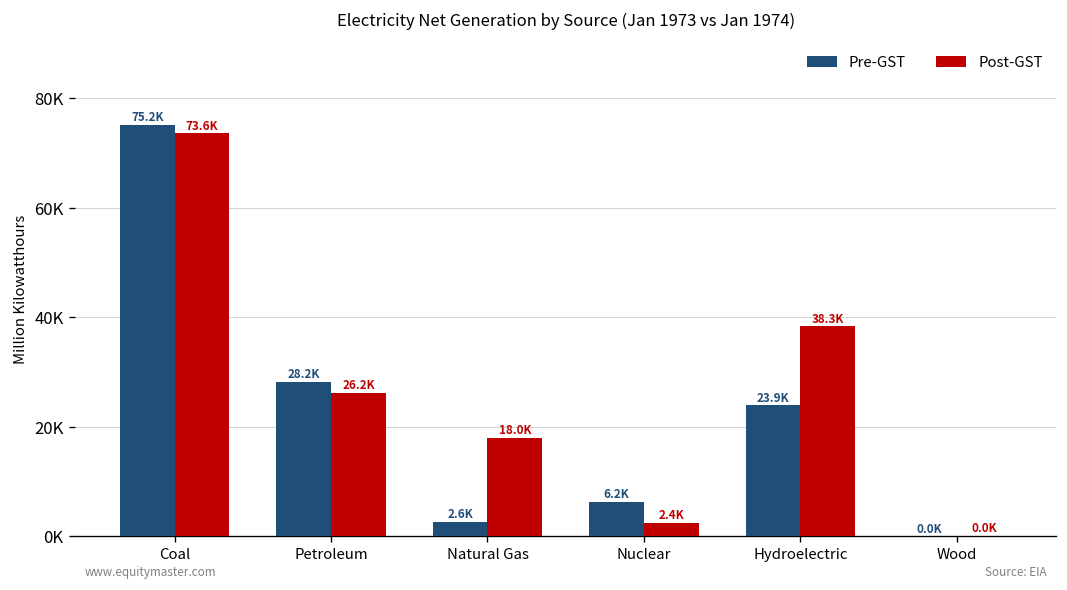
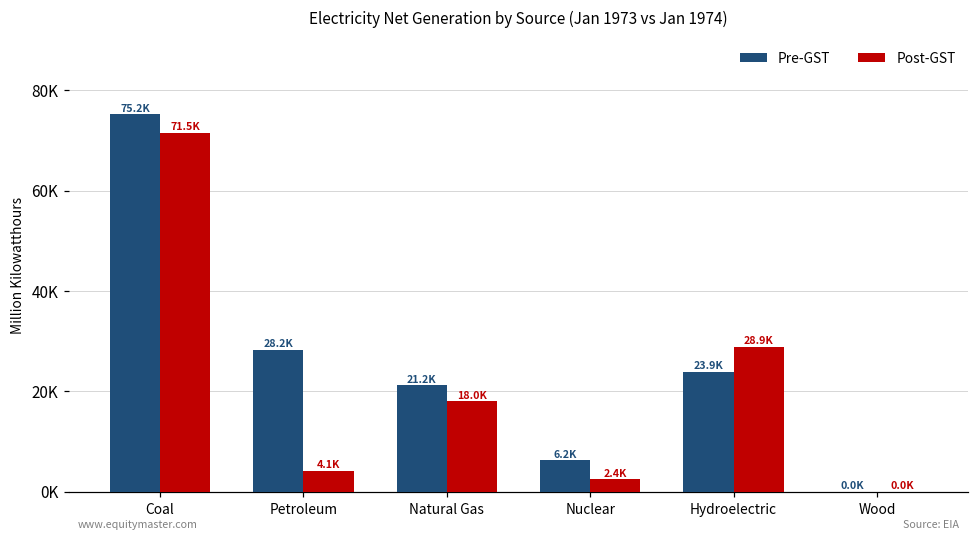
  {
    "Pre-GST": {
      "Coal": "75.2K",
      "Petroleum": "28.2K",
-     "Natural Gas": "2.6K",
+     "Natural Gas": "21.2K",
      "Nuclear": "6.2K",
      "Hydroelectric": "23.9K"
    },
    "Post-GST": {
-     "Coal": "73.6K",
-     "Petroleum": "26.2K",
+     "Coal": "71.5K",
+     "Petroleum": "4.1K",
      "Natural Gas": "18.0K",
      "Nuclear": "2.4K",
-     "Hydroelectric": "38.3K"
+     "Hydroelectric": "28.9K"
    }
  }
